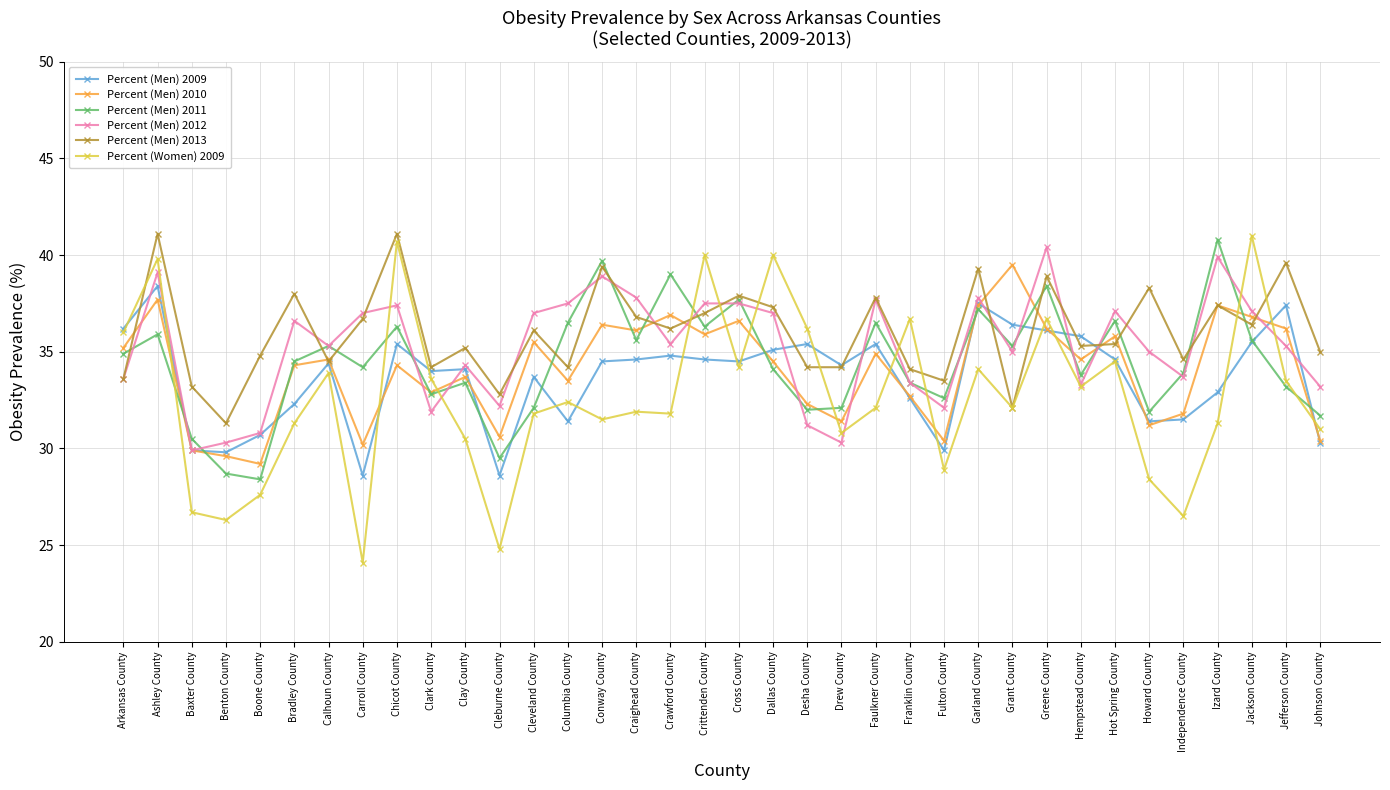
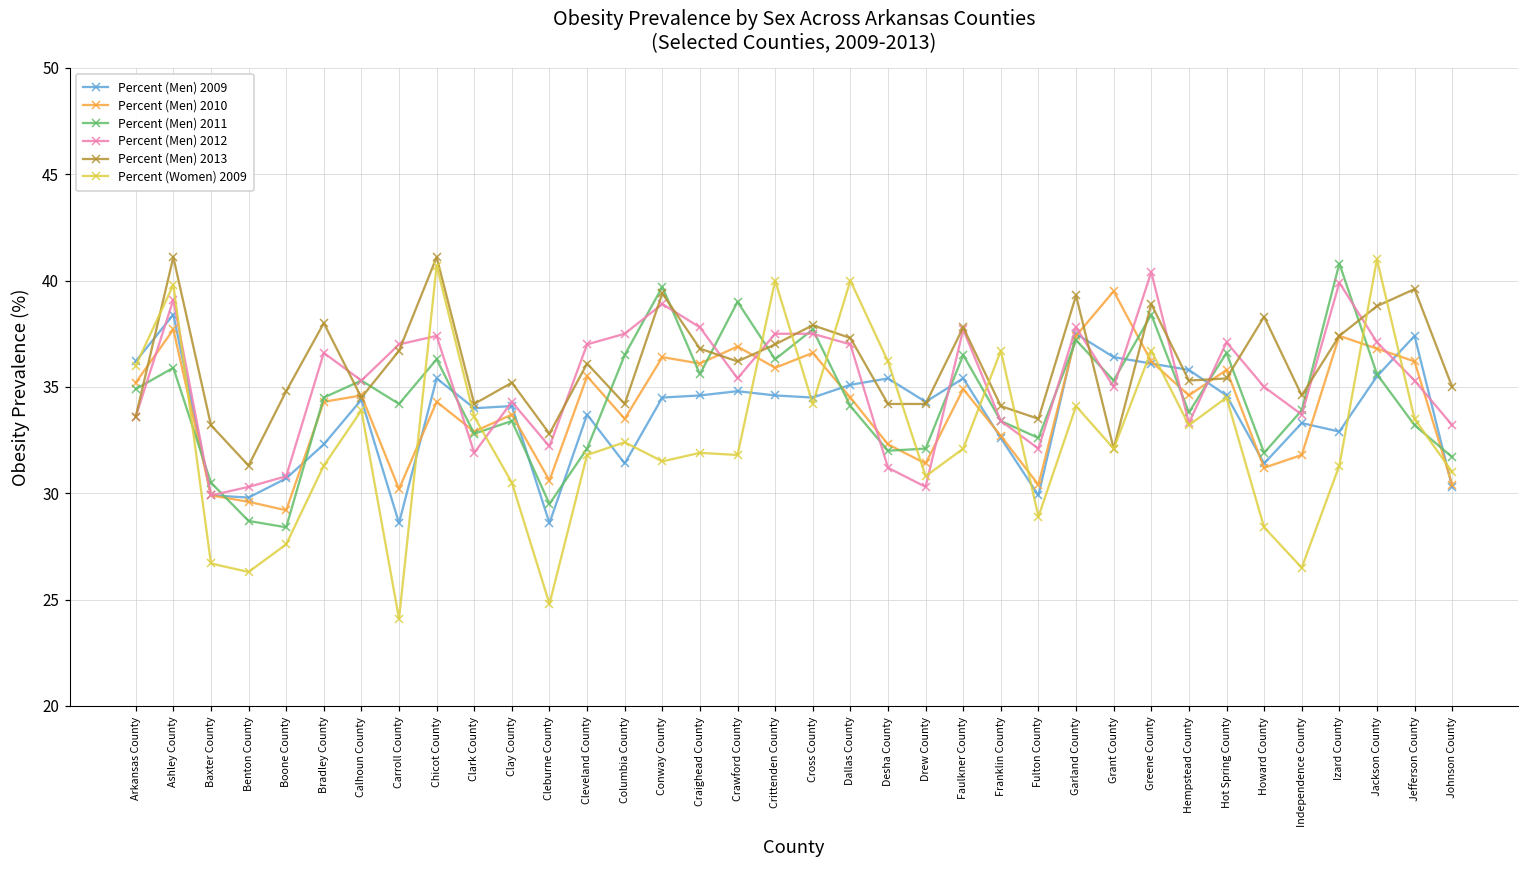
  {
    "Percent (Men) 2009": {
      "Arkansas County": 36.2,
      "Ashley County": 38.4,
      "Benton County": 29.8,
      "Bradley County": 32.3,
      "Carroll County": 28.6,
      "Chicot County": 35.4,
      "Clark County": 34.0,
      "Clay County": 34.1,
      "Cleburne County": 28.6,
      "Cleveland County": 33.7,
      "Columbia County": 31.4,
      "Conway County": 34.5,
      "Craighead County": 34.6,
      "Crawford County": 34.8,
      "Crittenden County": 34.6,
      "Cross County": 34.5,
      "Dallas County": 35.1,
      "Desha County": 35.4,
      "Faulkner County": 35.4,
      "Fulton County": 29.9,
      "Grant County": 36.4,
      "Hempstead County": 35.8,
      "Howard County": 31.4,
-     "Independence County": 31.5,
+     "Independence County": 33.3,
      "Izard County": 32.9,
      "Jefferson County": 37.4
    },
    "Percent (Men) 2011": {
      "Arkansas County": 34.9,
      "Ashley County": 35.9,
      "Baxter County": 30.5,
      "Benton County": 28.7,
      "Boone County": 28.4,
      "Bradley County": 34.5,
      "Carroll County": 34.2,
      "Chicot County": 36.3,
      "Clay County": 33.4,
      "Cleburne County": 29.5,
      "Cleveland County": 32.1,
      "Columbia County": 36.5,
      "Conway County": 39.7,
      "Craighead County": 35.6,
      "Crawford County": 39.0,
      "Crittenden County": 36.3,
      "Cross County": 37.7,
      "Dallas County": 34.1,
      "Desha County": 32.0,
      "Drew County": 32.1,
      "Faulkner County": 36.5,
      "Fulton County": 32.6,
      "Garland County": 37.2,
      "Grant County": 35.3,
      "Greene County": 38.4,
      "Hempstead County": 33.8,
      "Hot Spring County": 36.6,
      "Howard County": 31.9,
      "Independence County": 33.9,
      "Izard County": 40.8,
      "Jefferson County": 33.2,
      "Johnson County": 31.7
    },
    "Percent (Men) 2012": {
      "Ashley County": 39.1,
      "Benton County": 30.3,
      "Bradley County": 36.6,
      "Carroll County": 37.0,
      "Chicot County": 37.4,
      "Clark County": 31.9,
      "Clay County": 34.3,
      "Cleburne County": 32.2,
      "Cleveland County": 37.0,
      "Columbia County": 37.5,
      "Conway County": 38.9,
      "Craighead County": 37.8,
      "Crawford County": 35.4,
      "Crittenden County": 37.5,
      "Cross County": 37.5,
      "Dallas County": 37.0,
      "Desha County": 31.2,
      "Drew County": 30.3,
      "Fulton County": 32.1,
      "Garland County": 37.8,
      "Grant County": 35.0,
      "Greene County": 40.4,
      "Hot Spring County": 37.1,
      "Howard County": 35.0,
      "Independence County": 33.7,
      "Izard County": 39.9,
      "Jackson County": 37.1,
      "Jefferson County": 35.3,
      "Johnson County": 33.2
    },
    "Percent (Men) 2013": {
      "Ashley County": 41.1,
      "Baxter County": 33.2,
      "Benton County": 31.3,
      "Boone County": 34.8,
      "Bradley County": 38.0,
      "Carroll County": 36.7,
      "Chicot County": 41.1,
      "Clark County": 34.2,
      "Clay County": 35.2,
      "Cleburne County": 32.8,
      "Cleveland County": 36.1,
      "Columbia County": 34.2,
      "Conway County": 39.4,
      "Craighead County": 36.8,
      "Crawford County": 36.2,
      "Crittenden County": 37.0,
      "Cross County": 37.9,
      "Dallas County": 37.3,
      "Desha County": 34.2,
      "Franklin County": 34.1,
      "Fulton County": 33.5,
      "Garland County": 39.3,
      "Greene County": 38.9,
      "Hempstead County": 35.3,
      "Hot Spring County": 35.4,
      "Howard County": 38.3,
      "Independence County": 34.6,
-     "Jackson County": 36.4,
+     "Jackson County": 38.8,
      "Jefferson County": 39.6,
      "Johnson County": 35.0
    }
  }
